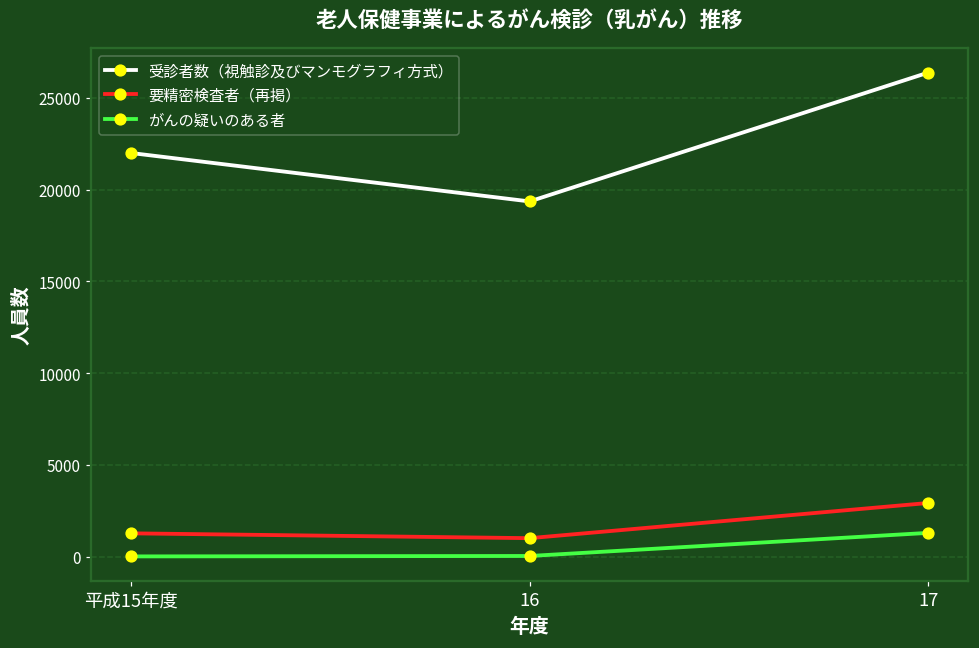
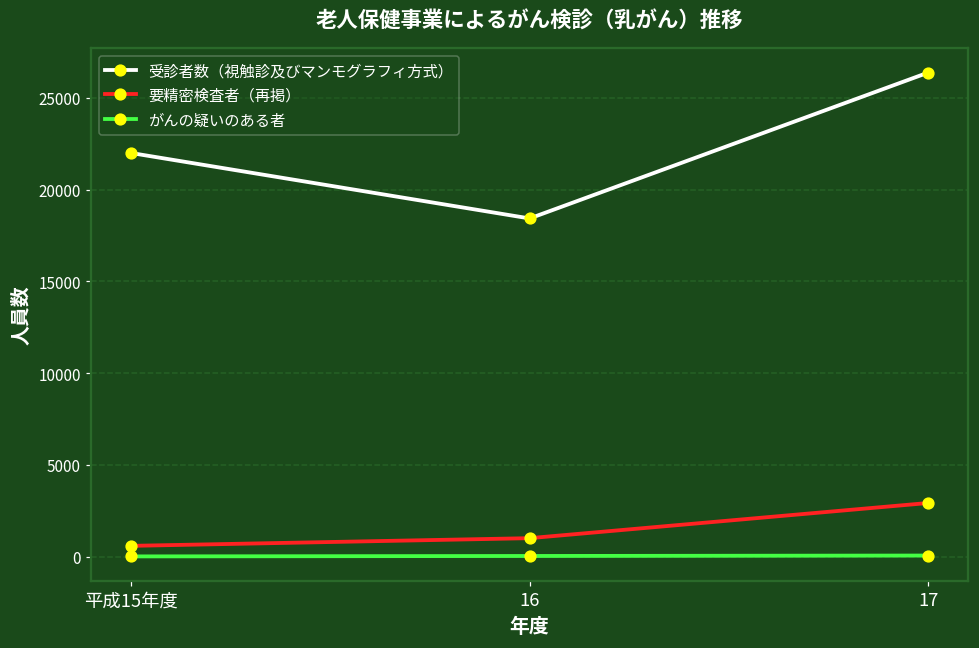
  {
    "受診者数（視触診及びマンモグラフィ方式）": {
      "平成15年度": 22000,
-     "16": 19400,
+     "16": 18400,
      "17": 26400
    },
    "要精密検査者（再掲）": {
-     "平成15年度": 1300,
+     "平成15年度": 600,
      "16": 1000,
      "17": 2900
    },
    "がんの疑いのある者": {
      "平成15年度": 0,
      "16": 0,
-     "17": 1300
+     "17": 100
    }
  }
